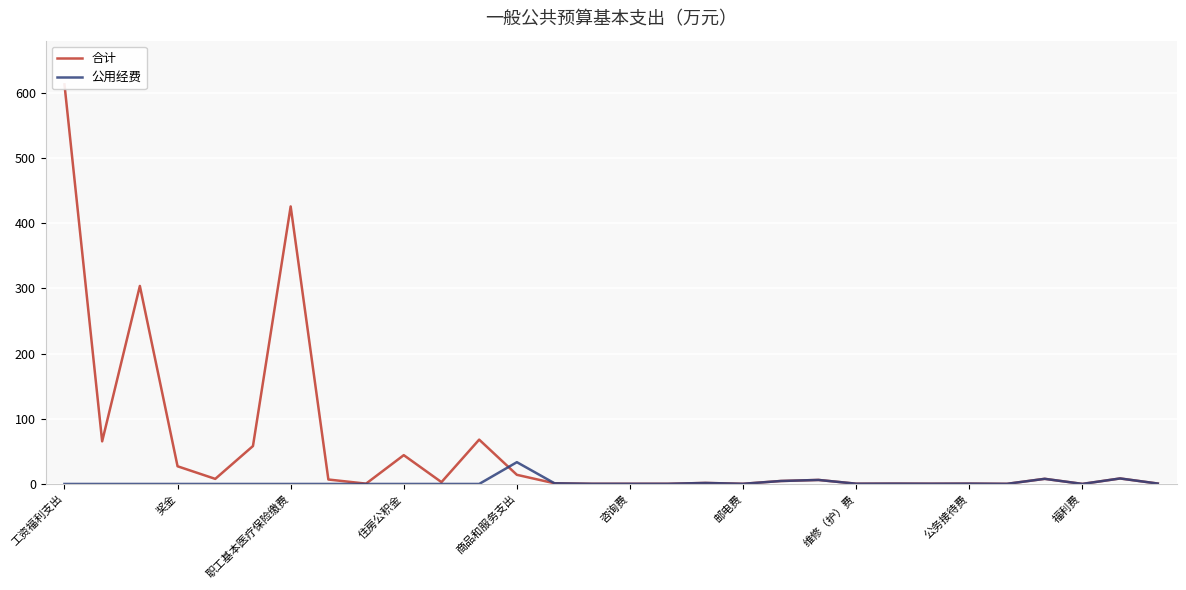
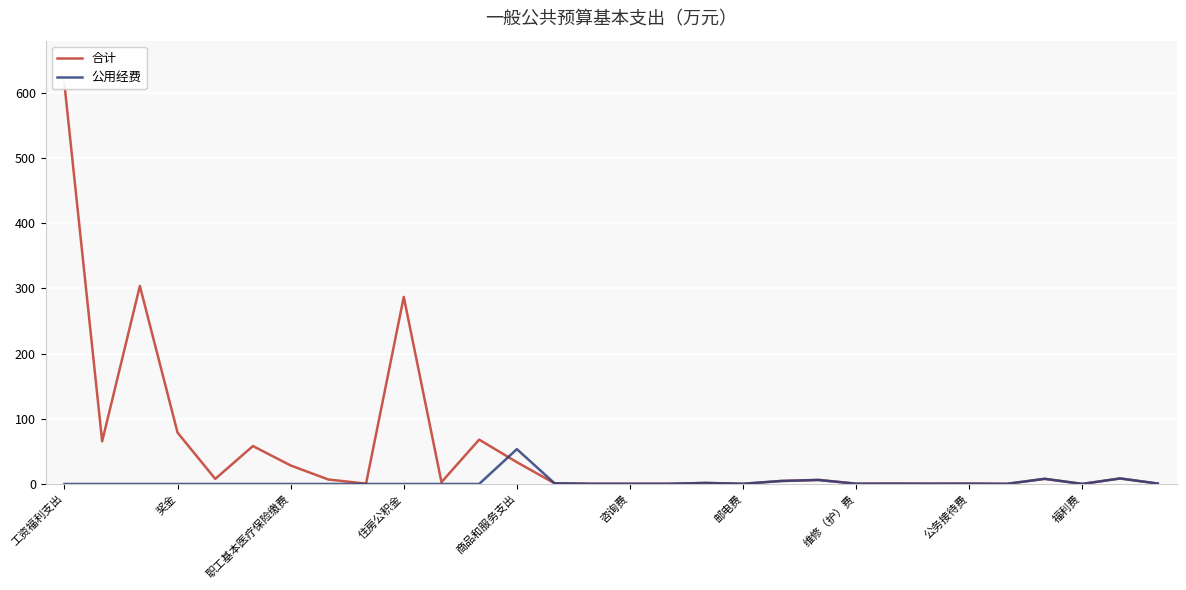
  {
    "合计": {
-     "奖金": 30,
-     "职工基本医疗保险缴费": 430,
-     "住房公积金": 40,
-     "商品和服务支出": 10
+     "奖金": 80,
+     "职工基本医疗保险缴费": 30,
+     "住房公积金": 290,
+     "商品和服务支出": 30
    },
    "公用经费": {
      "工资福利支出": 0,
      "奖金": 0,
      "职工基本医疗保险缴费": 0,
      "住房公积金": 0,
-     "商品和服务支出": 30
+     "商品和服务支出": 50
    }
  }
